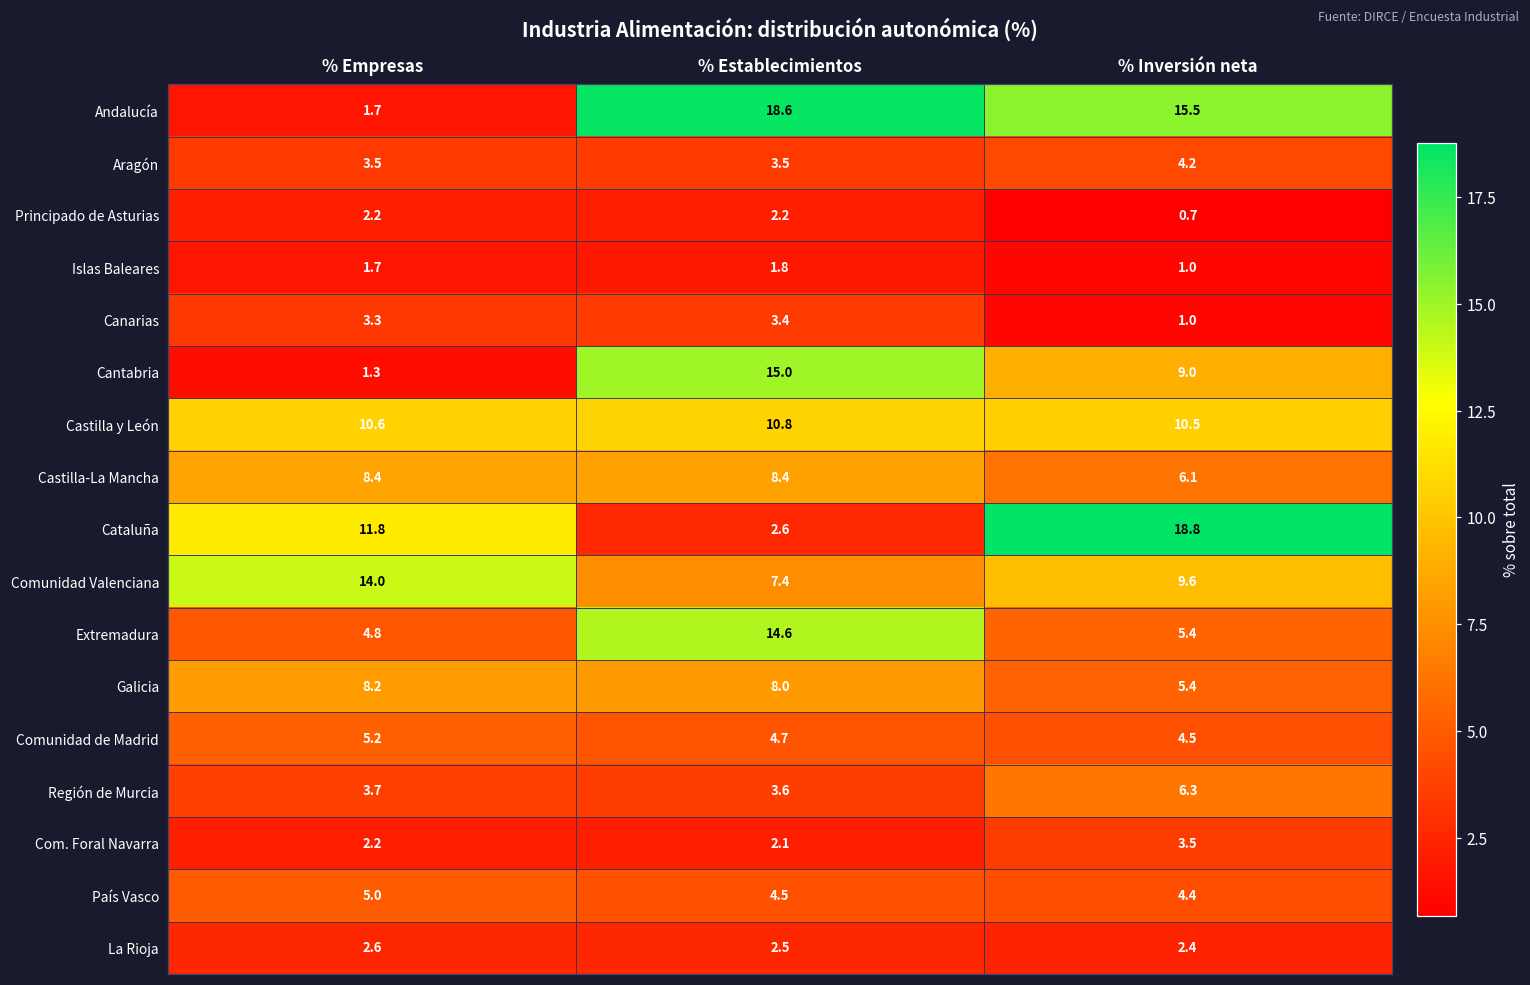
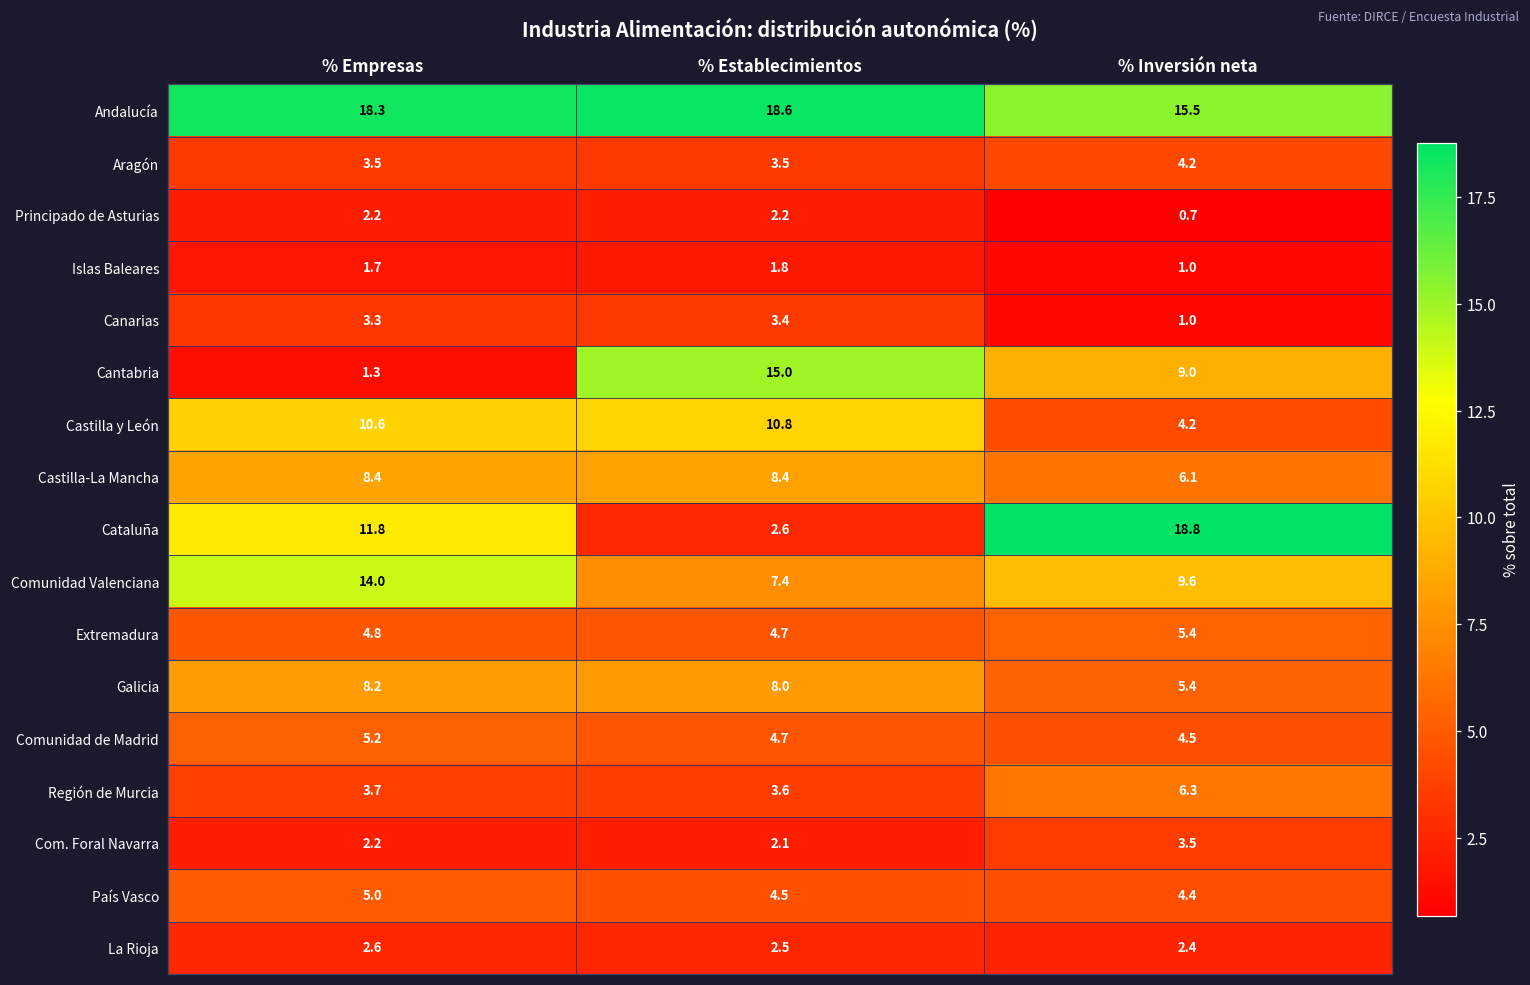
  {
    "Andalucía": {
-     "% Empresas": 1.7,
+     "% Empresas": 18.3,
      "% Establecimientos": 18.6,
      "% Inversión neta": 15.5
    },
    "Aragón": {
      "% Empresas": 3.5,
      "% Establecimientos": 3.5,
      "% Inversión neta": 4.2
    },
    "Principado de Asturias": {
      "% Empresas": 2.2,
      "% Establecimientos": 2.2,
      "% Inversión neta": 0.7
    },
    "Islas Baleares": {
      "% Empresas": 1.7,
      "% Establecimientos": 1.8,
      "% Inversión neta": 1.0
    },
    "Canarias": {
      "% Empresas": 3.3,
      "% Establecimientos": 3.4,
      "% Inversión neta": 1.0
    },
    "Cantabria": {
      "% Empresas": 1.3,
      "% Establecimientos": 15.0,
      "% Inversión neta": 9.0
    },
    "Castilla y León": {
      "% Empresas": 10.6,
      "% Establecimientos": 10.8,
-     "% Inversión neta": 10.5
+     "% Inversión neta": 4.2
    },
    "Castilla-La Mancha": {
      "% Empresas": 8.4,
      "% Establecimientos": 8.4,
      "% Inversión neta": 6.1
    },
    "Cataluña": {
      "% Empresas": 11.8,
      "% Establecimientos": 2.6,
      "% Inversión neta": 18.8
    },
    "Comunidad Valenciana": {
      "% Empresas": 14.0,
      "% Establecimientos": 7.4,
      "% Inversión neta": 9.6
    },
    "Extremadura": {
      "% Empresas": 4.8,
-     "% Establecimientos": 14.6,
+     "% Establecimientos": 4.7,
      "% Inversión neta": 5.4
    },
    "Galicia": {
      "% Empresas": 8.2,
      "% Establecimientos": 8.0,
      "% Inversión neta": 5.4
    },
    "Comunidad de Madrid": {
      "% Empresas": 5.2,
      "% Establecimientos": 4.7,
      "% Inversión neta": 4.5
    },
    "Región de Murcia": {
      "% Empresas": 3.7,
      "% Establecimientos": 3.6,
      "% Inversión neta": 6.3
    },
    "Com. Foral Navarra": {
      "% Empresas": 2.2,
      "% Establecimientos": 2.1,
      "% Inversión neta": 3.5
    },
    "País Vasco": {
      "% Empresas": 5.0,
      "% Establecimientos": 4.5,
      "% Inversión neta": 4.4
    },
    "La Rioja": {
      "% Empresas": 2.6,
      "% Establecimientos": 2.5,
      "% Inversión neta": 2.4
    }
  }
